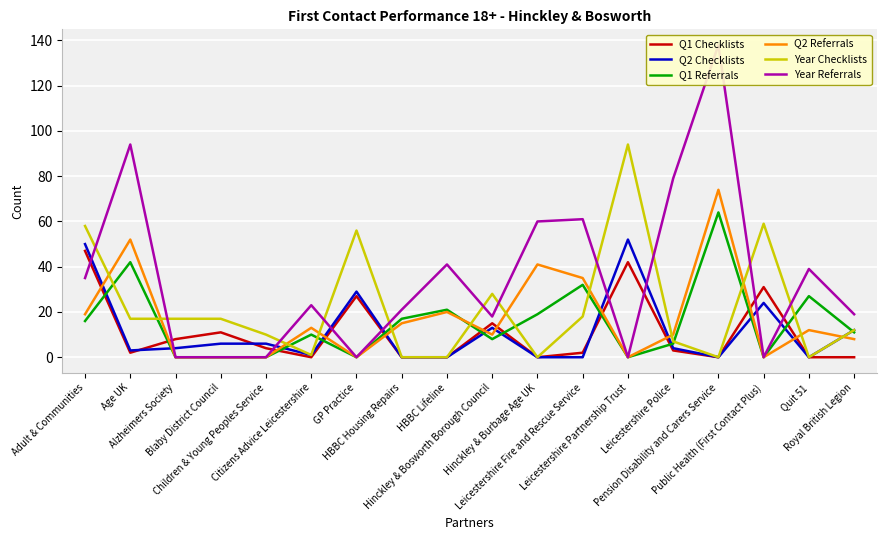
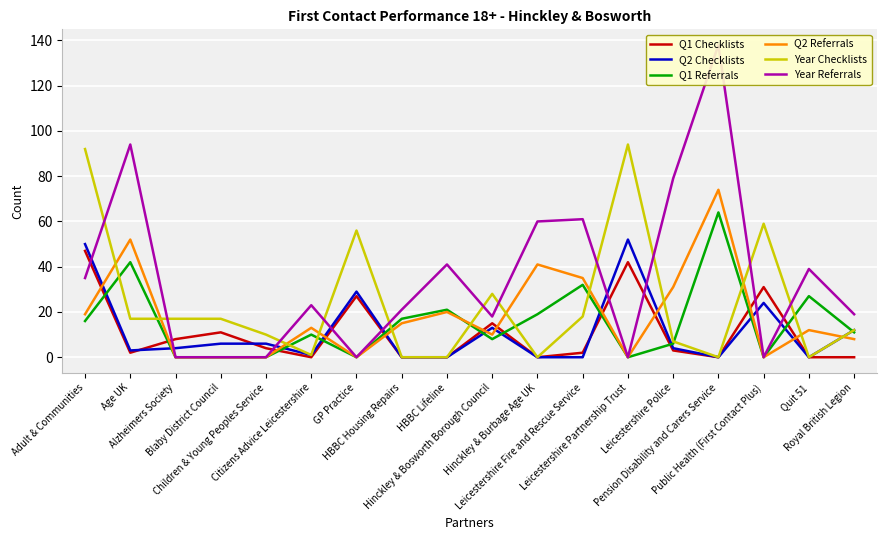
  {
    "Q1 Checklists": {
      "Adult & Communities": 47,
      "Alzheimers Society": 8,
      "Blaby District Council": 11,
      "Children & Young Peoples Service": 4,
      "GP Practice": 27,
      "Hinckley & Bosworth Borough Council": 15,
      "Leicestershire Fire and Rescue Service": 2,
      "Leicestershire Partnership Trust": 42,
      "Public Health (First Contact Plus)": 31,
      "Royal British Legion": 0
    },
    "Q2 Checklists": {
      "Adult & Communities": 50,
      "Alzheimers Society": 4,
      "Blaby District Council": 6,
      "Children & Young Peoples Service": 6,
      "GP Practice": 29,
      "Hinckley & Bosworth Borough Council": 13,
      "Leicestershire Fire and Rescue Service": 0,
      "Leicestershire Partnership Trust": 52,
      "Public Health (First Contact Plus)": 24
    },
    "Q1 Referrals": {
      "Adult & Communities": 16,
      "Age UK": 42,
      "Citizens Advice Leicestershire": 10,
      "HBBC Housing Repairs": 17,
      "Hinckley & Bosworth Borough Council": 8,
      "Hinckley & Burbage Age UK": 19,
      "Leicestershire Fire and Rescue Service": 32,
      "Pension Disability and Carers Service": 64,
      "Quit 51": 27
    },
    "Q2 Referrals": {
      "Adult & Communities": 19,
      "Age UK": 52,
      "Citizens Advice Leicestershire": 13,
      "HBBC Housing Repairs": 15,
      "Hinckley & Bosworth Borough Council": 10,
      "Hinckley & Burbage Age UK": 41,
      "Leicestershire Fire and Rescue Service": 35,
-     "Leicestershire Police": 10,
+     "Leicestershire Police": 31,
      "Pension Disability and Carers Service": 74,
      "Quit 51": 12,
      "Royal British Legion": 8
    },
    "Year Checklists": {
-     "Adult & Communities": 58,
+     "Adult & Communities": 92,
      "Age UK": 17,
      "Alzheimers Society": 17,
      "Blaby District Council": 17,
      "Children & Young Peoples Service": 10,
      "GP Practice": 56,
      "Hinckley & Bosworth Borough Council": 28,
      "Leicestershire Fire and Rescue Service": 18,
      "Leicestershire Partnership Trust": 94,
      "Public Health (First Contact Plus)": 59
    },
    "Year Referrals": {
      "Adult & Communities": 35,
      "Age UK": 94,
      "Citizens Advice Leicestershire": 23,
      "HBBC Housing Repairs": 21,
      "HBBC Lifeline": 41,
      "Hinckley & Bosworth Borough Council": 18,
      "Hinckley & Burbage Age UK": 60,
      "Leicestershire Fire and Rescue Service": 61,
      "Leicestershire Police": 79,
      "Quit 51": 39,
      "Royal British Legion": 19
    }
  }
